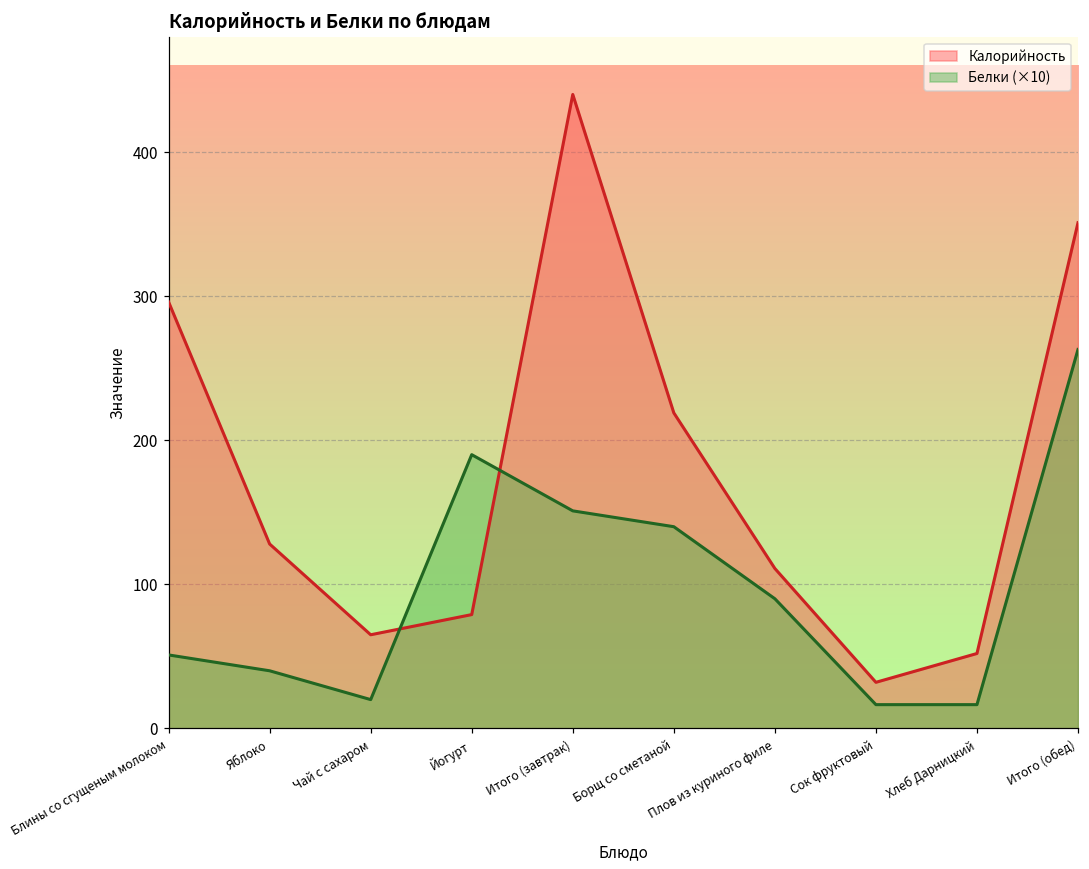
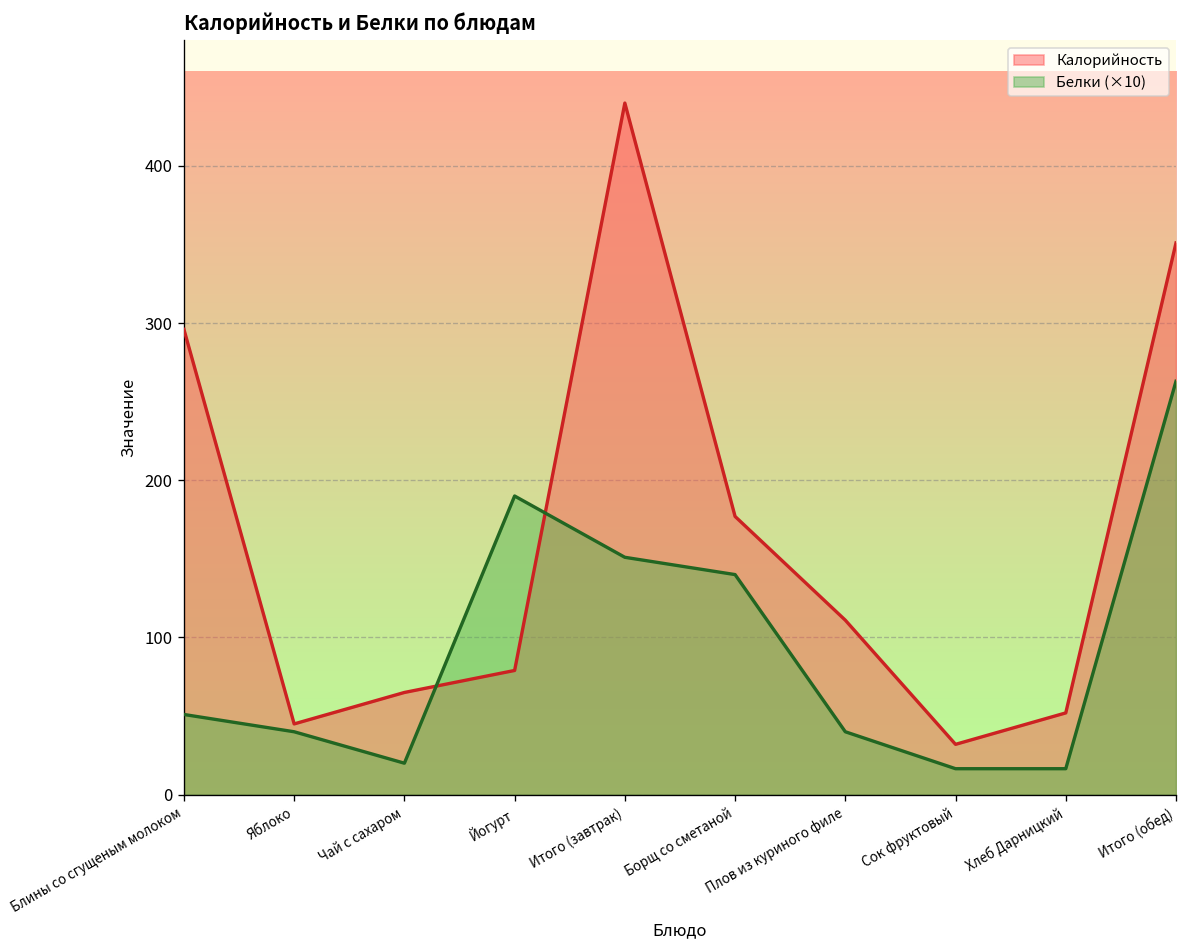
  {
    "Калорийность": {
      "Блины со сгущеным молоком": 296,
-     "Яблоко": 128,
+     "Яблоко": 45,
      "Чай с сахаром": 65,
      "Йогурт": 79,
      "Итого (завтрак)": 440,
-     "Борщ со сметаной": 219,
+     "Борщ со сметаной": 177,
      "Плов из куриного филе": 111,
      "Сок фруктовый": 32,
      "Хлеб Дарницкий": 52,
      "Итого (обед)": 351
    },
    "Белки (×10)": {
      "Блины со сгущеным молоком": 51,
      "Яблоко": 40,
      "Чай с сахаром": 20,
      "Йогурт": 190,
      "Итого (завтрак)": 151,
      "Борщ со сметаной": 140,
-     "Плов из куриного филе": 90,
+     "Плов из куриного филе": 40,
      "Сок фруктовый": 17,
      "Хлеб Дарницкий": 17,
      "Итого (обед)": 263
    }
  }
